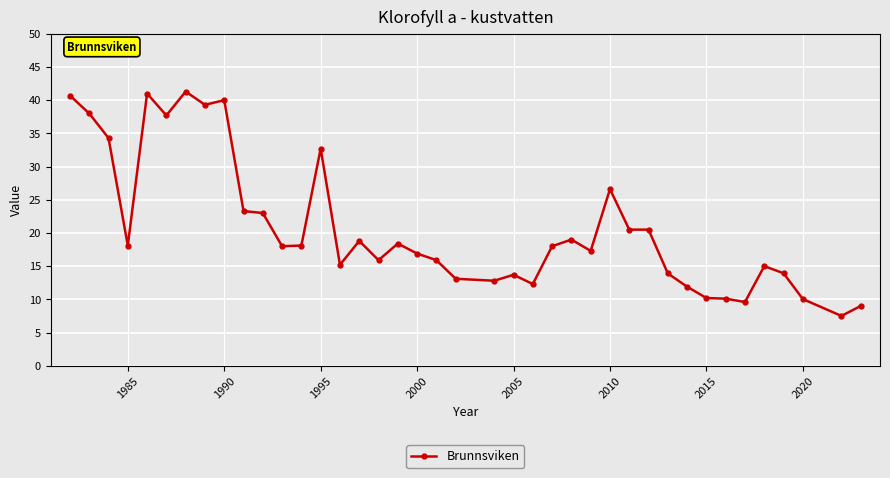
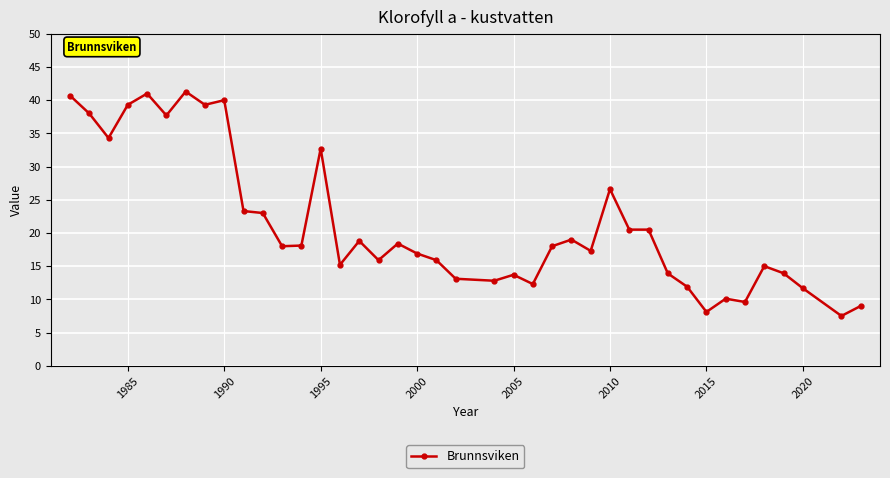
  {
-   "1985": 18,
+   "1985": 39,
    "1990": 40,
    "1995": 33,
    "2000": 17,
    "2005": 14,
    "2010": 27,
-   "2015": 10,
-   "2020": 10
+   "2015": 8,
+   "2020": 12
  }
